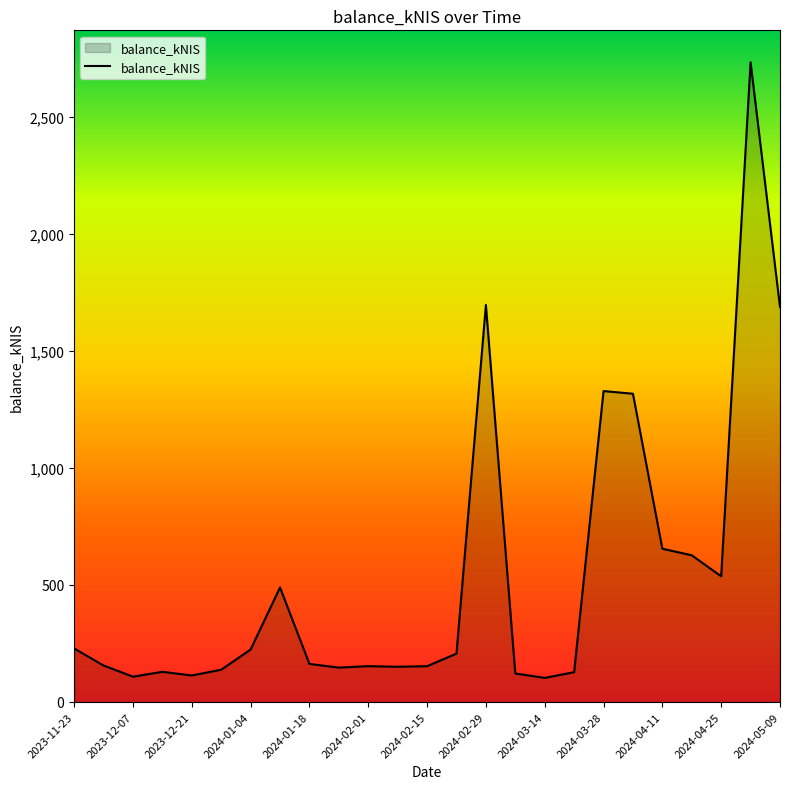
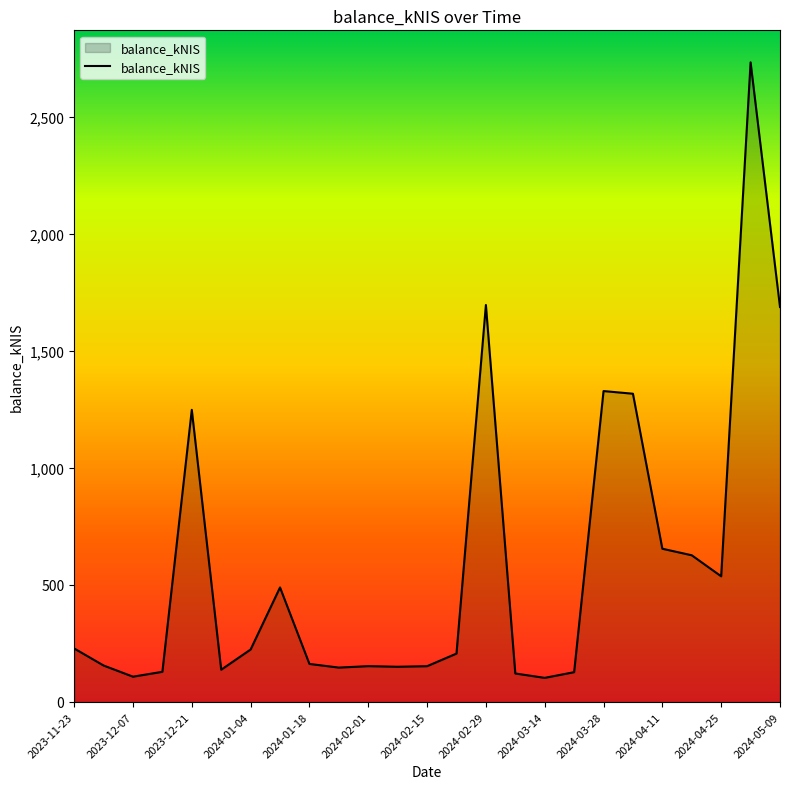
  {
    "2023-11-23": "230",
    "2023-12-07": "110",
-   "2023-12-21": "110",
+   "2023-12-21": "1,250",
    "2024-01-04": "220",
    "2024-01-18": "160",
    "2024-02-01": "150",
    "2024-02-15": "150",
    "2024-02-29": "1,700",
    "2024-03-14": "100",
    "2024-03-28": "1,330",
    "2024-04-11": "650",
    "2024-04-25": "540",
    "2024-05-09": "1,690"
  }
